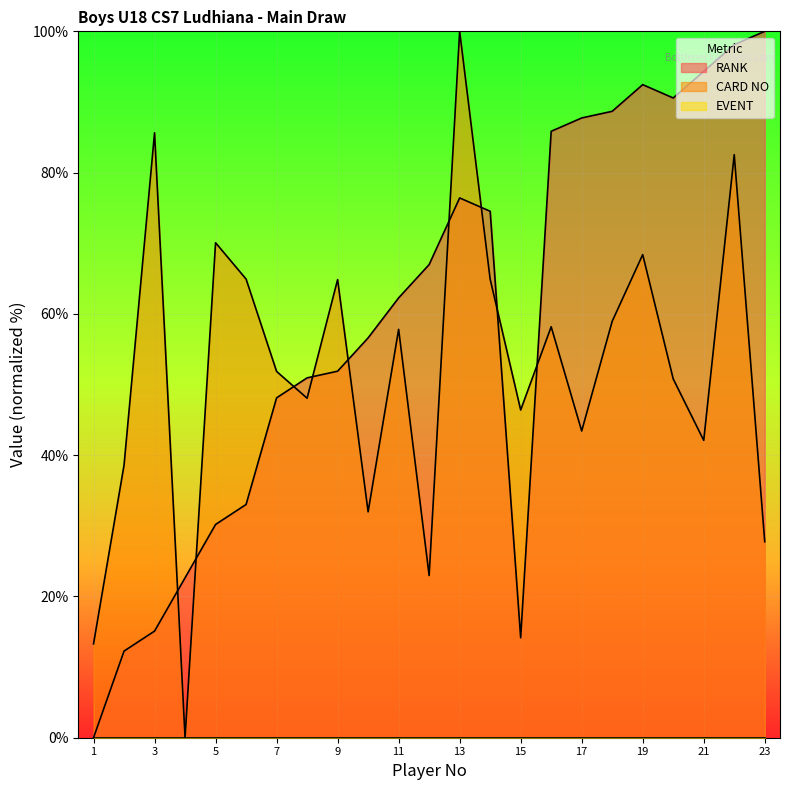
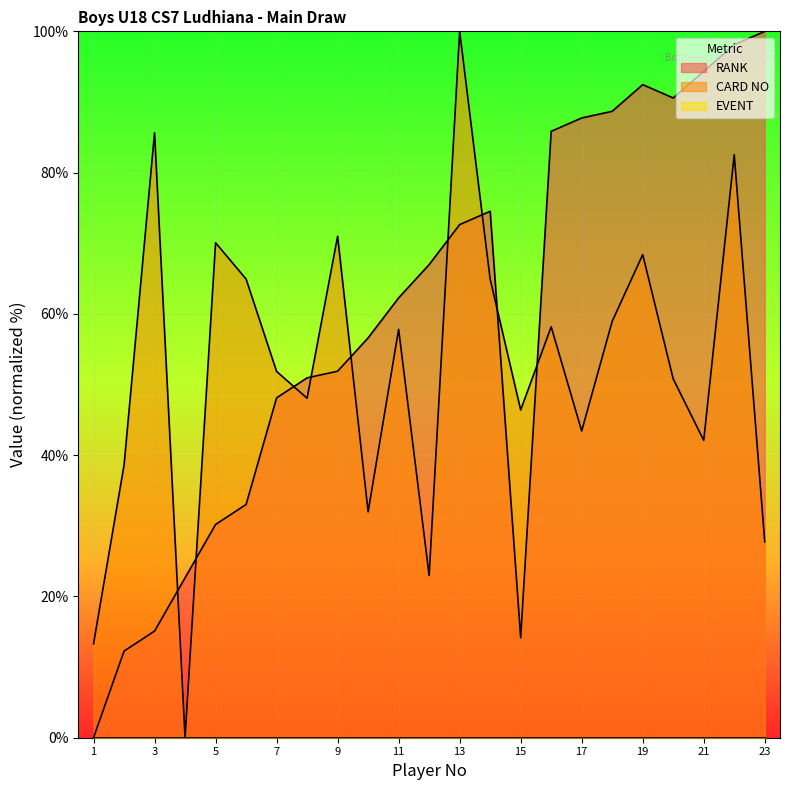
  {
    "RANK": {
      "3": "15%",
      "5": "30%",
      "7": "48%",
      "9": "52%",
      "11": "62%",
-     "13": "76%",
+     "13": "73%",
      "15": "14%",
      "17": "88%",
      "19": "92%",
      "23": "100%"
    },
    "CARD NO": {
      "1": "13%",
      "3": "86%",
      "5": "70%",
      "7": "52%",
-     "9": "65%",
+     "9": "71%",
      "11": "58%",
      "13": "100%",
      "15": "46%",
      "17": "43%",
      "19": "68%",
      "21": "42%",
      "23": "28%"
    },
    "EVENT": {
      "3": "0%",
      "5": "0%",
      "7": "0%",
      "9": "0%",
      "11": "0%",
      "13": "0%",
      "15": "0%",
      "17": "0%",
      "19": "0%",
      "21": "0%",
      "23": "0%"
    }
  }
